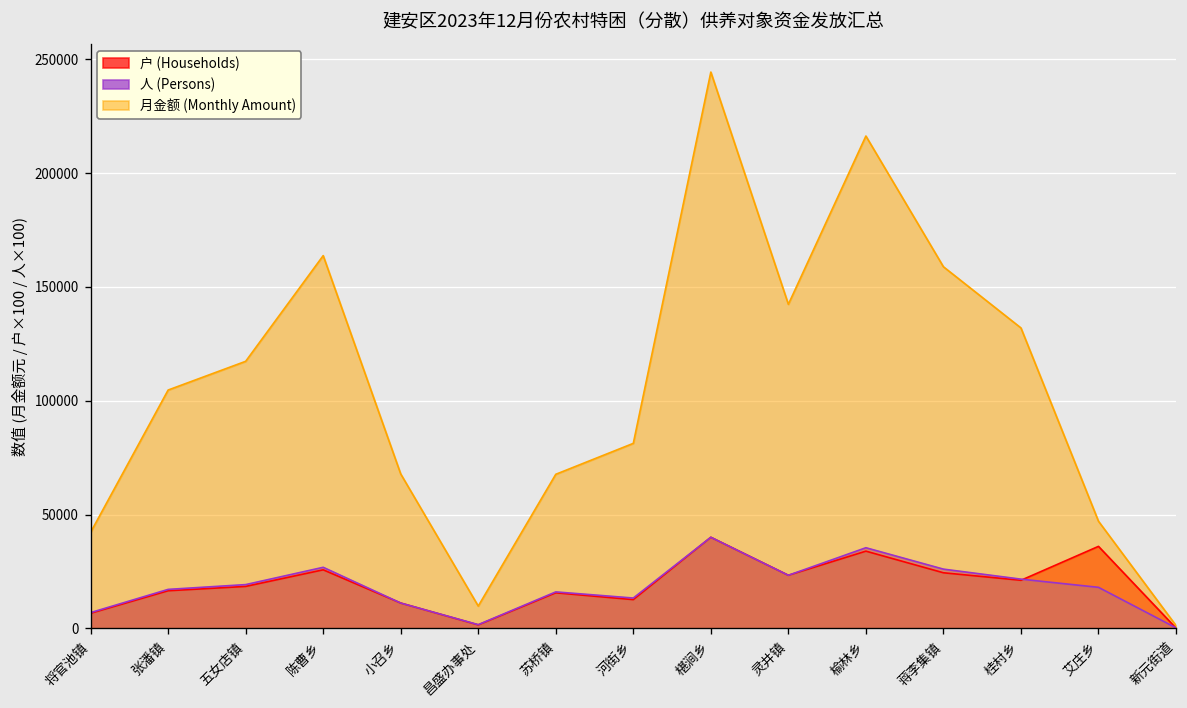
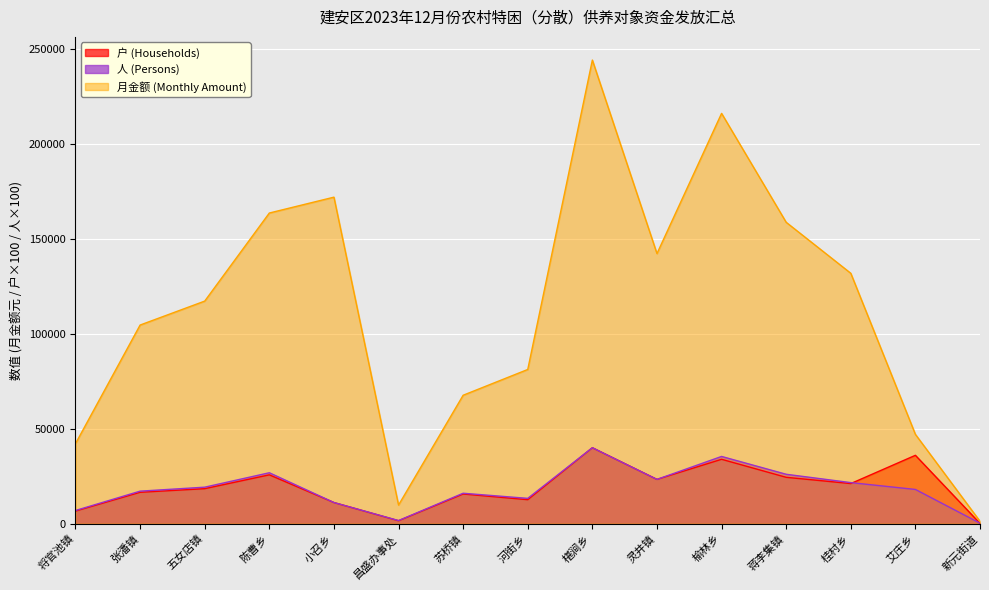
  {
    "户 (Households)": {
      "榆林乡": 34000,
      "蒋李集镇": 24000,
      "艾庄乡": 36000
    },
    "人 (Persons)": {
      "榆林乡": 35000,
      "蒋李集镇": 26000,
      "艾庄乡": 18000
    },
    "月金额 (Monthly Amount)": {
      "将官池镇": 42000,
      "张潘镇": 105000,
      "五女店镇": 117000,
      "陈曹乡": 164000,
-     "小召乡": 68000,
+     "小召乡": 172000,
      "昌盛办事处": 10000,
      "苏桥镇": 68000,
      "河街乡": 81000,
      "椹涧乡": 244000,
      "灵井镇": 142000,
      "榆林乡": 216000,
      "蒋李集镇": 159000,
      "桂村乡": 132000,
      "艾庄乡": 47000
    }
  }
